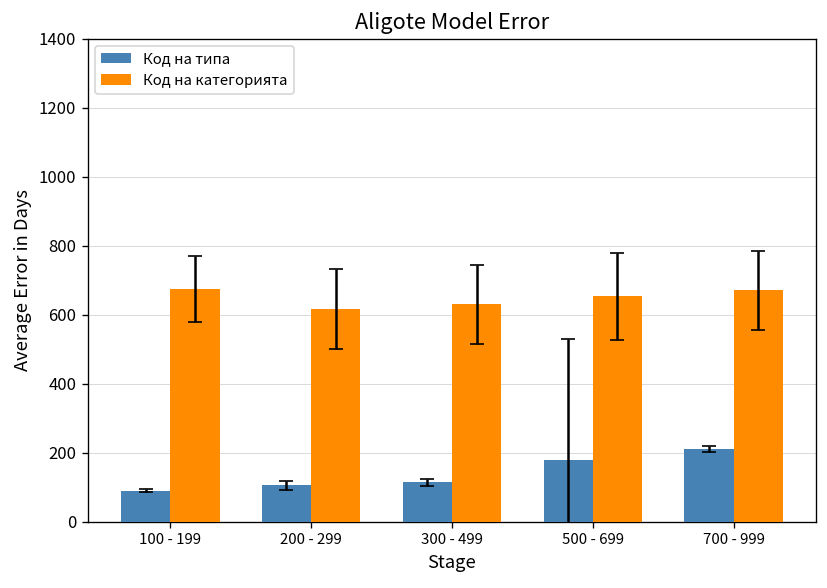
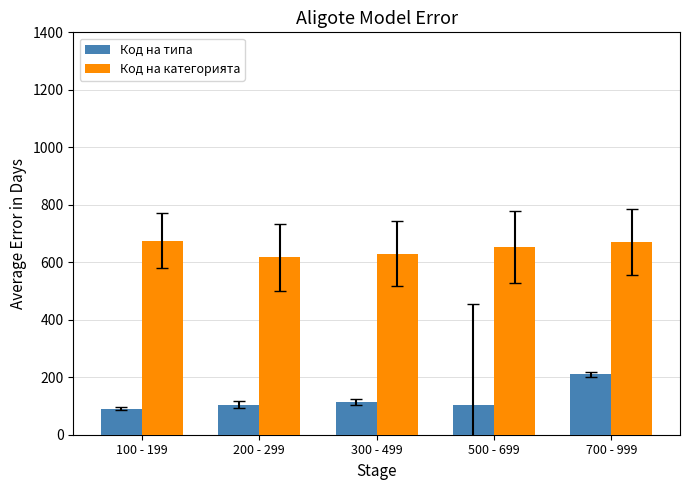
  {
    "Код на типа": {
      "100 - 199": 90,
      "200 - 299": 110,
      "300 - 499": 110,
-     "500 - 699": 180,
+     "500 - 699": 110,
      "700 - 999": 210
    },
    "Код на категорията": {
      "100 - 199": 680,
      "200 - 299": 620,
      "300 - 499": 630,
      "500 - 699": 650,
      "700 - 999": 670
    }
  }
